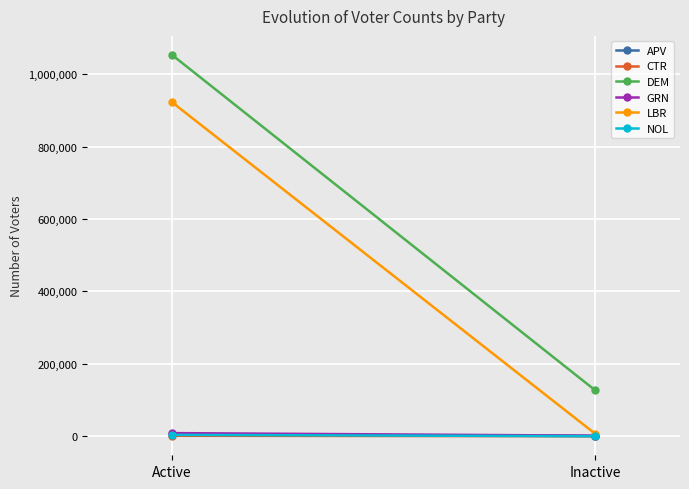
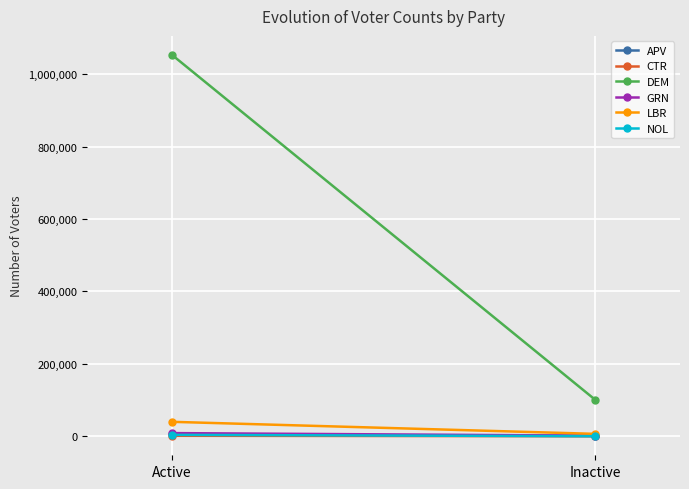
  {
    "DEM": {
      "Active": "1,050,000",
-     "Inactive": "130,000"
+     "Inactive": "100,000"
    },
    "LBR": {
-     "Active": "920,000"
+     "Active": "40,000"
    }
  }
